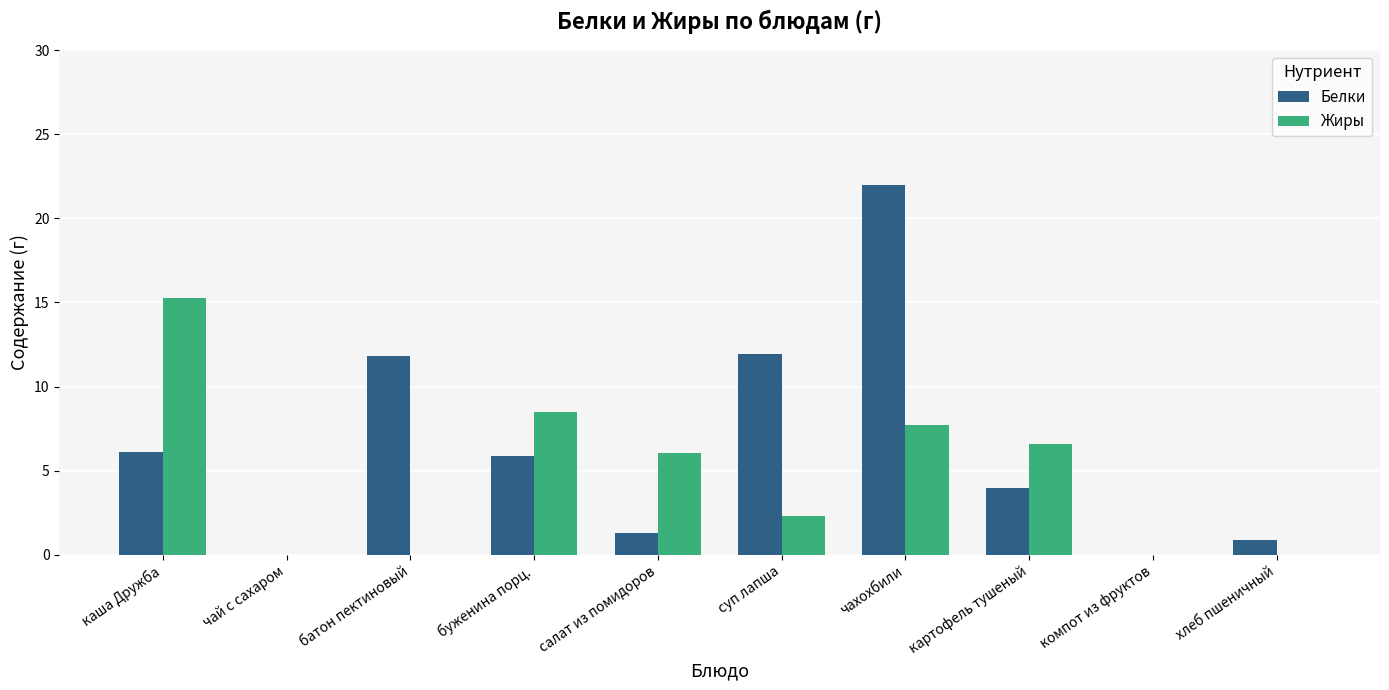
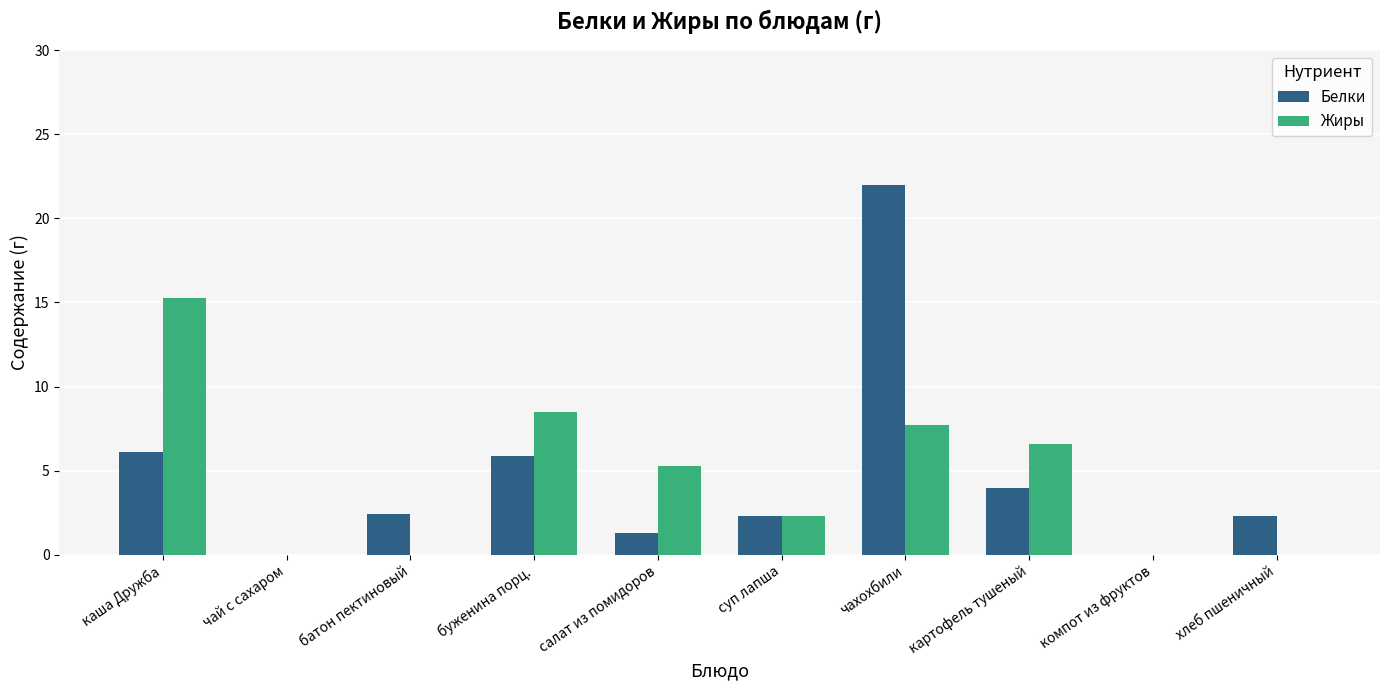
  {
    "Белки": {
      "каша Дружба": 6.1,
      "чай с сахаром": 0.0,
-     "батон пектиновый": 11.8,
+     "батон пектиновый": 2.4,
      "буженина порц.": 5.9,
      "салат из помидоров": 1.3,
-     "суп лапша": 11.9,
+     "суп лапша": 2.3,
      "чахохбили": 22.0,
      "картофель тушеный": 4.0,
      "компот из фруктов": 0.0,
-     "хлеб пшеничный": 0.9
+     "хлеб пшеничный": 2.3
    },
    "Жиры": {
      "каша Дружба": 15.3,
      "чай с сахаром": 0.0,
      "батон пектиновый": 0.0,
      "буженина порц.": 8.5,
-     "салат из помидоров": 6.1,
+     "салат из помидоров": 5.3,
      "суп лапша": 2.3,
      "чахохбили": 7.7,
      "картофель тушеный": 6.6,
      "компот из фруктов": 0.0,
      "хлеб пшеничный": 0.0
    }
  }
